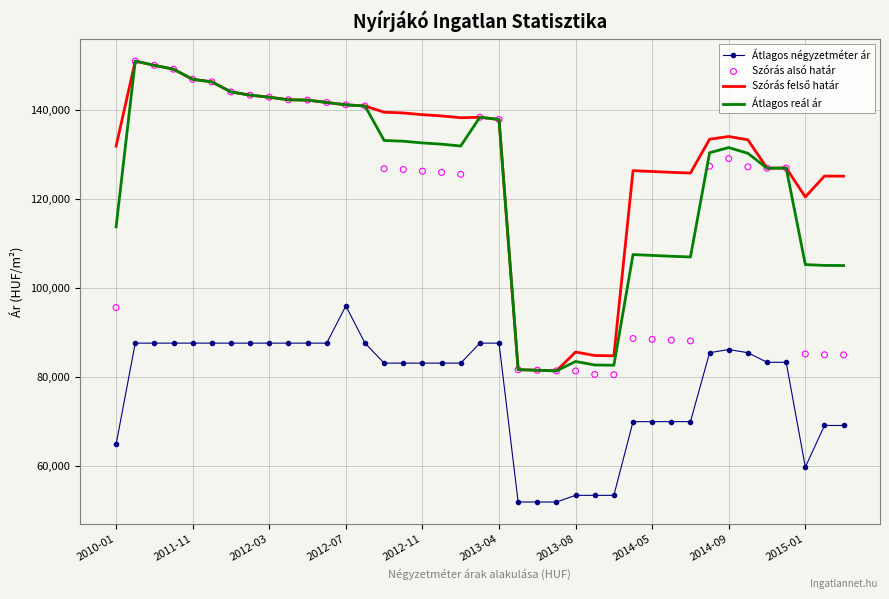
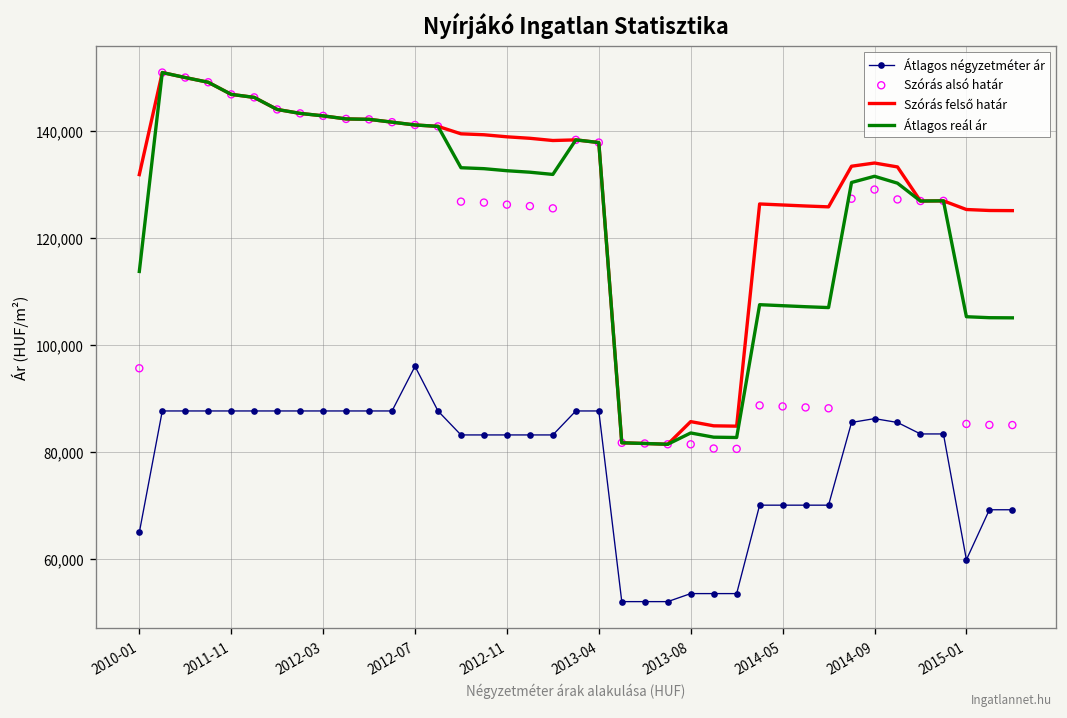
  {
    "Átlagos négyzetméter ár": {
      "2010-01": "65,000",
      "2011-11": "88,000",
      "2012-03": "88,000",
      "2012-07": "96,000",
      "2012-11": "83,000",
      "2013-04": "88,000",
      "2013-08": "54,000",
      "2014-05": "70,000",
      "2014-09": "86,000",
      "2015-01": "60,000"
    },
    "Szórás felső határ": {
      "2010-01": "132,000",
      "2012-11": "139,000",
      "2013-08": "86,000",
      "2014-05": "126,000",
      "2014-09": "134,000",
-     "2015-01": "120,000"
+     "2015-01": "125,000"
    },
    "Átlagos reál ár": {
      "2010-01": "114,000",
      "2012-11": "133,000",
      "2013-08": "84,000",
      "2014-05": "107,000",
      "2014-09": "131,000",
      "2015-01": "105,000"
    }
  }
